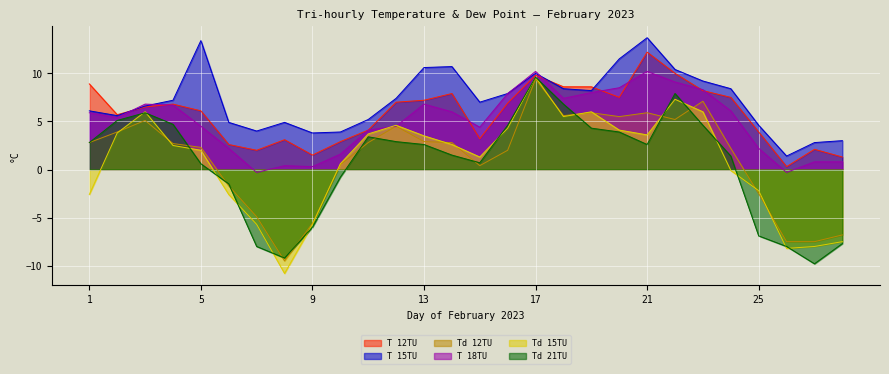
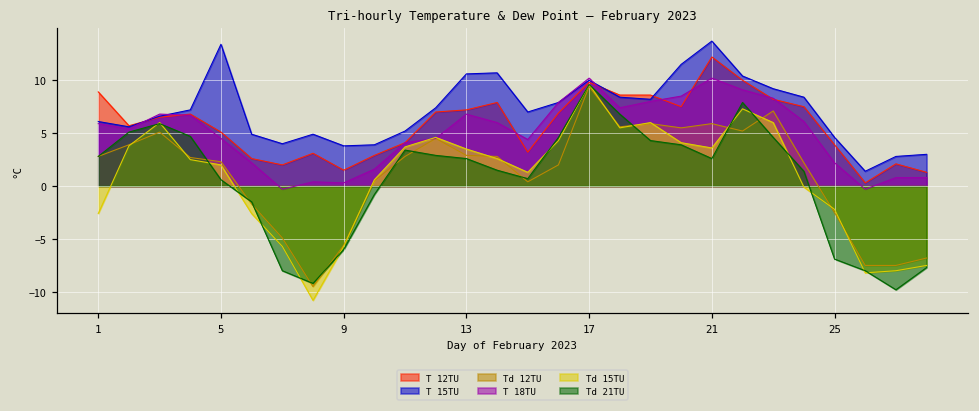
  {
    "T 12TU": {
      "1": 9,
-     "5": 6,
+     "5": 5,
      "9": 2,
      "13": 7,
      "21": 12,
      "25": 4
    },
    "T 15TU": {
      "5": 13,
      "9": 4,
      "13": 11,
      "21": 14,
      "25": 5
    }
  }
